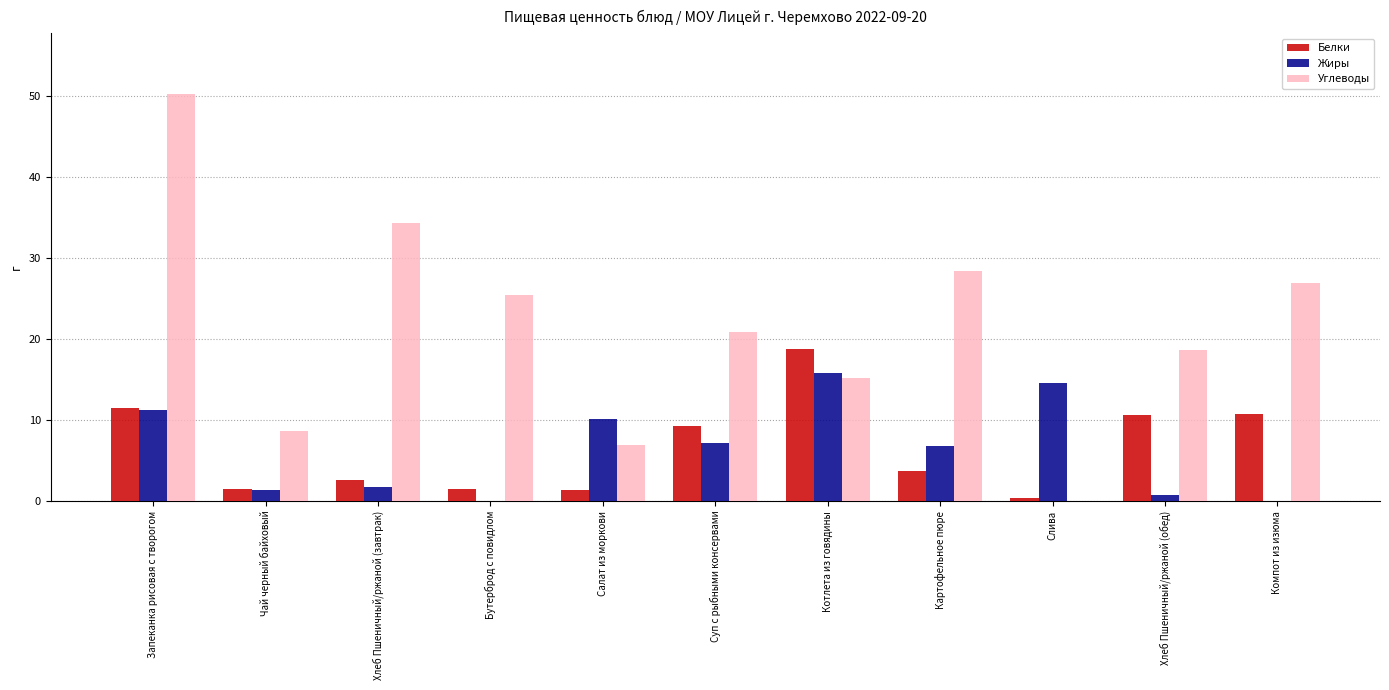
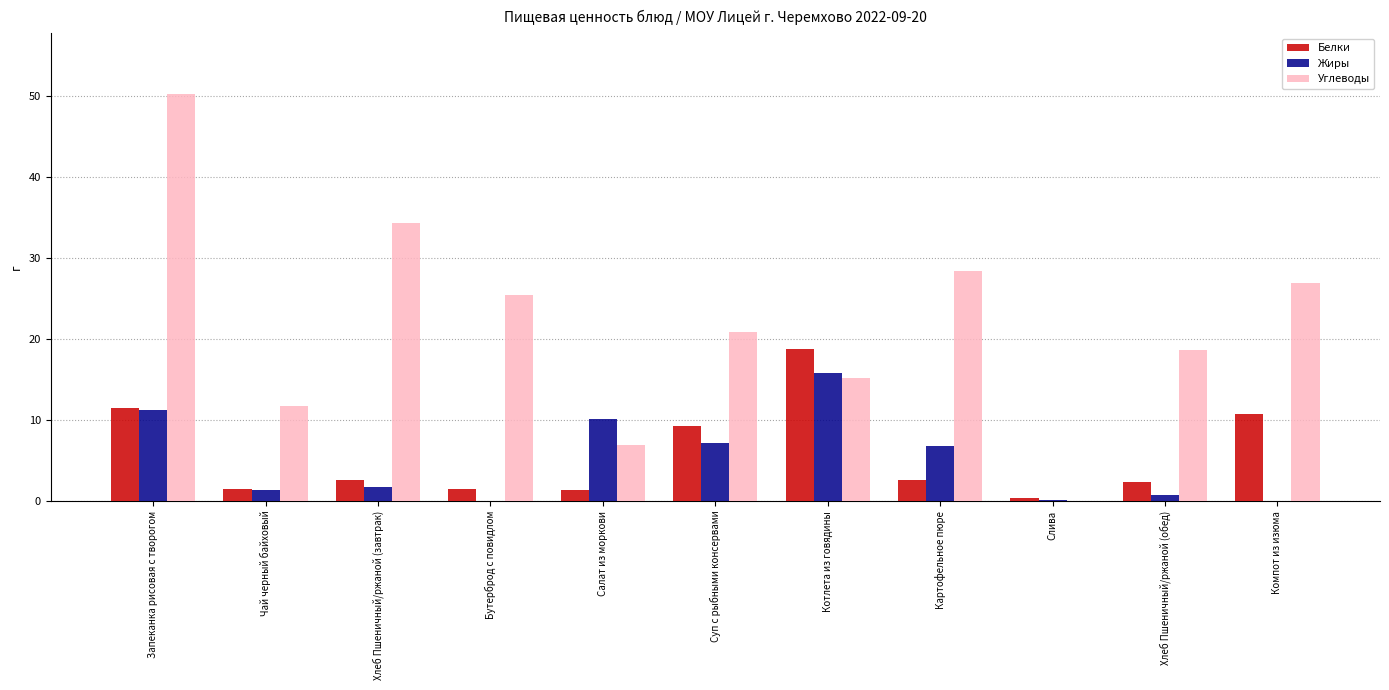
  {
    "Белки": {
      "Запеканка рисовая с творогом": 11,
      "Чай черный байховый": 2,
      "Хлеб Пшеничный/ржаной (завтрак)": 3,
      "Бутерброд с повидлом": 2,
      "Салат из моркови": 1,
      "Суп с рыбными консервами": 9,
      "Котлета из говядины": 19,
-     "Картофельное пюре": 4,
+     "Картофельное пюре": 3,
      "Слива": 0,
-     "Хлеб Пшеничный/ржаной (обед)": 11,
+     "Хлеб Пшеничный/ржаной (обед)": 2,
      "Компот из изюма": 11
    },
    "Жиры": {
      "Запеканка рисовая с творогом": 11,
      "Чай черный байховый": 1,
      "Хлеб Пшеничный/ржаной (завтрак)": 2,
      "Салат из моркови": 10,
      "Суп с рыбными консервами": 7,
      "Котлета из говядины": 16,
      "Картофельное пюре": 7,
-     "Слива": 15,
+     "Слива": 0,
      "Хлеб Пшеничный/ржаной (обед)": 1,
      "Компот из изюма": 0
    },
    "Углеводы": {
      "Запеканка рисовая с творогом": 50,
-     "Чай черный байховый": 9,
+     "Чай черный байховый": 12,
      "Хлеб Пшеничный/ржаной (завтрак)": 34,
      "Бутерброд с повидлом": 26,
      "Салат из моркови": 7,
      "Суп с рыбными консервами": 21,
      "Котлета из говядины": 15,
      "Картофельное пюре": 28,
      "Хлеб Пшеничный/ржаной (обед)": 19,
      "Компот из изюма": 27
    }
  }
